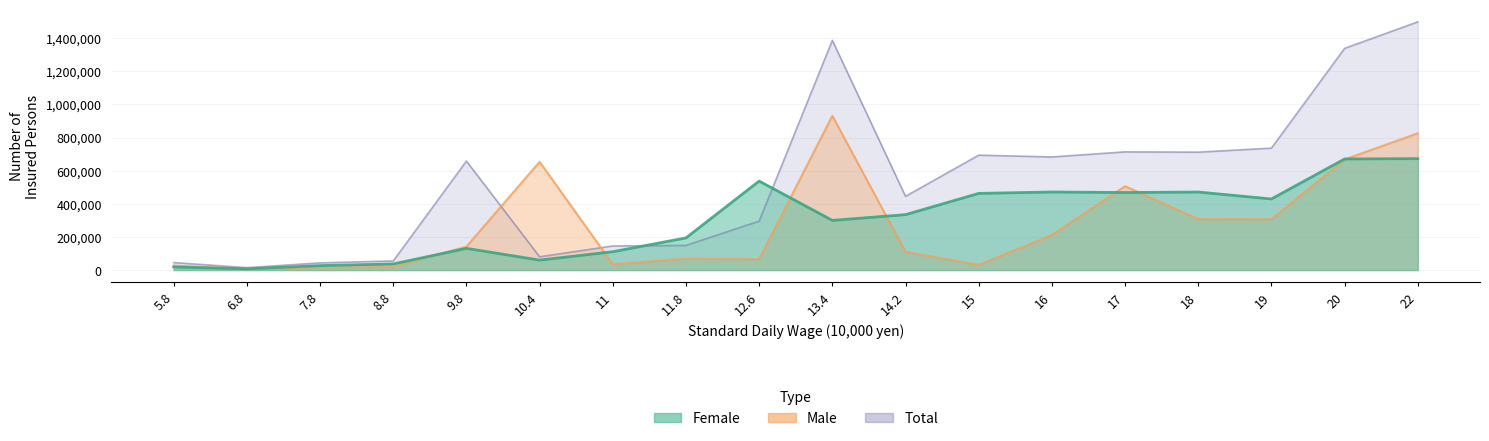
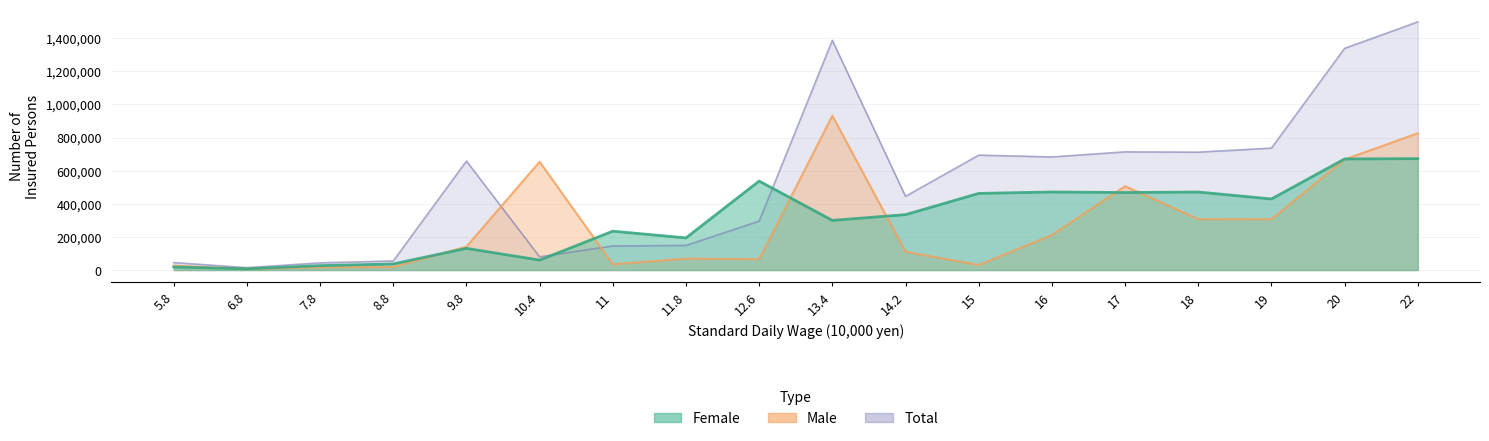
  {
    "Total": {
      "5.8": "50,000",
      "7.8": "40,000",
      "8.8": "60,000",
      "9.8": "660,000",
      "10.4": "80,000",
      "11": "150,000",
      "11.8": "150,000",
      "12.6": "300,000",
      "13.4": "1,390,000",
      "14.2": "450,000",
      "15": "690,000",
      "16": "680,000",
      "17": "710,000",
      "18": "710,000",
      "19": "740,000",
      "20": "1,340,000",
      "22": "1,500,000"
    },
    "Male": {
      "8.8": "20,000",
      "10.4": "650,000",
      "11": "30,000",
      "11.8": "70,000",
      "12.6": "70,000",
      "13.4": "930,000",
      "14.2": "110,000",
      "15": "30,000",
      "16": "210,000",
      "17": "510,000",
      "18": "310,000",
      "19": "310,000",
      "22": "830,000"
    },
    "Female": {
      "8.8": "40,000",
      "10.4": "60,000",
-     "11": "110,000",
+     "11": "230,000",
      "11.8": "190,000",
      "12.6": "540,000",
      "13.4": "300,000",
      "14.2": "330,000",
      "15": "460,000",
      "16": "470,000",
      "17": "470,000",
      "18": "470,000",
      "19": "430,000",
      "22": "670,000"
    }
  }
